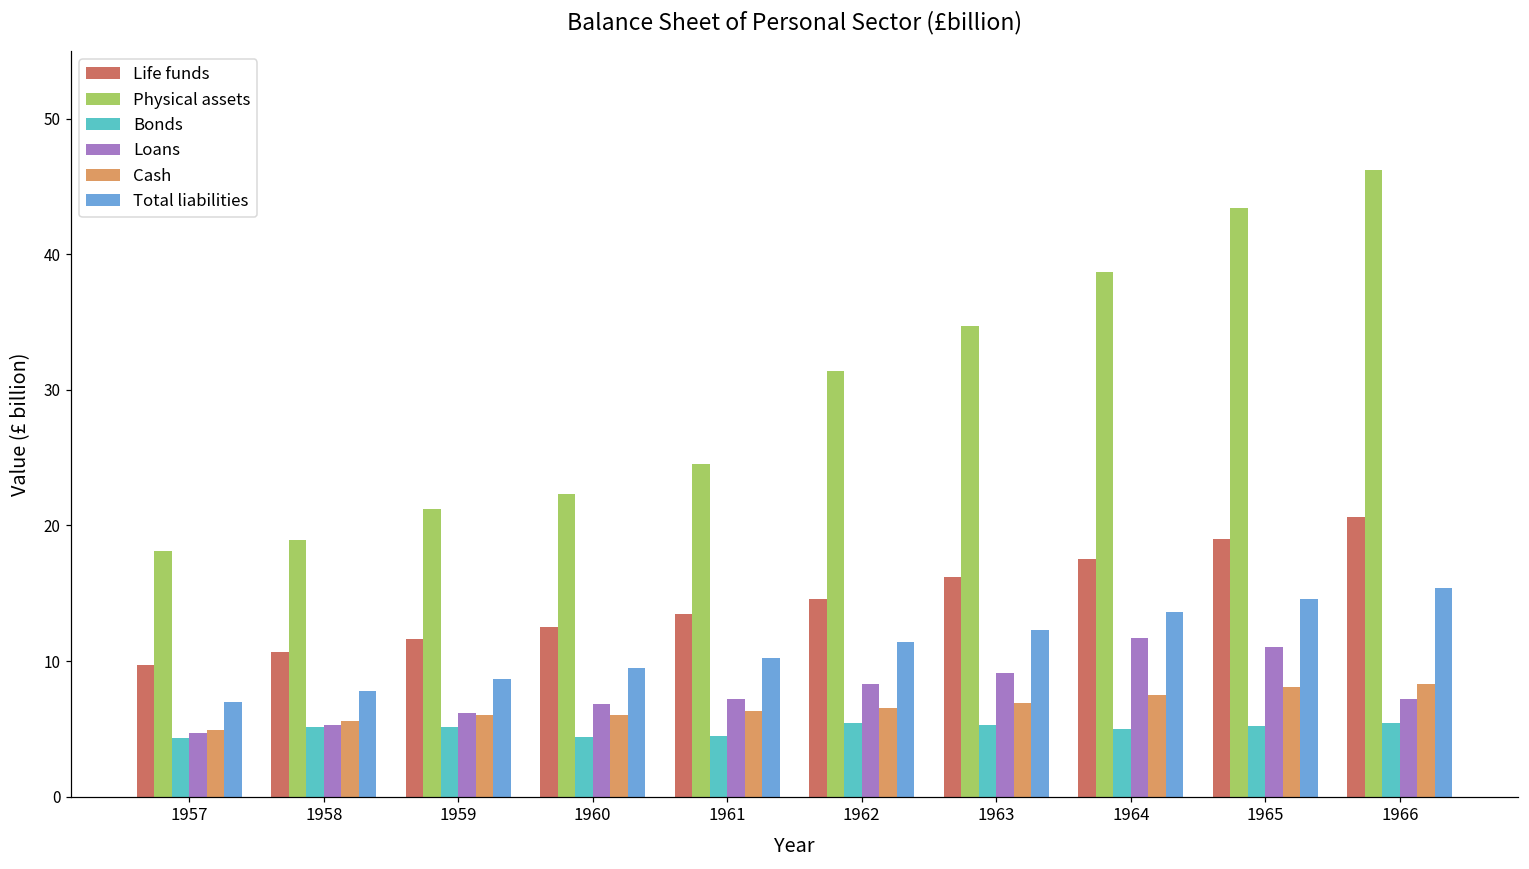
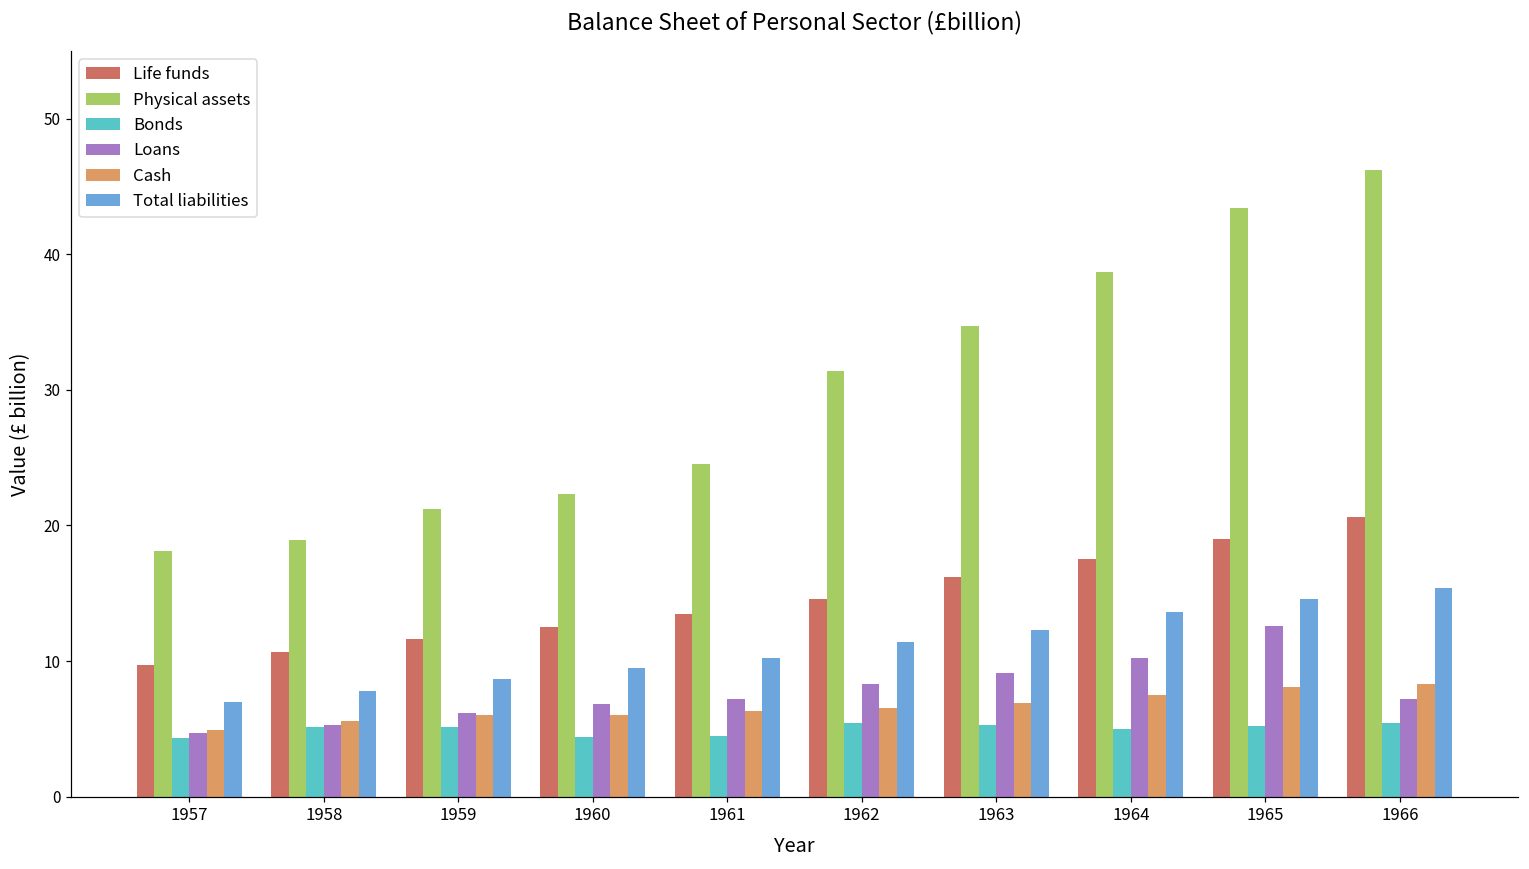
  {
    "Physical assets": {
      "1957": 18.1,
      "1958": 18.9,
      "1959": 21.2,
      "1960": 22.3,
      "1961": 24.5,
      "1962": 31.4,
      "1963": 34.7,
      "1964": 38.7,
      "1965": 43.4,
      "1966": 46.2
    },
    "Loans": {
      "1957": 4.7,
      "1958": 5.3,
      "1959": 6.2,
      "1960": 6.8,
      "1961": 7.2,
      "1962": 8.3,
      "1963": 9.1,
-     "1964": 11.7,
-     "1965": 11.0,
+     "1964": 10.2,
+     "1965": 12.6,
      "1966": 7.2
    }
  }
